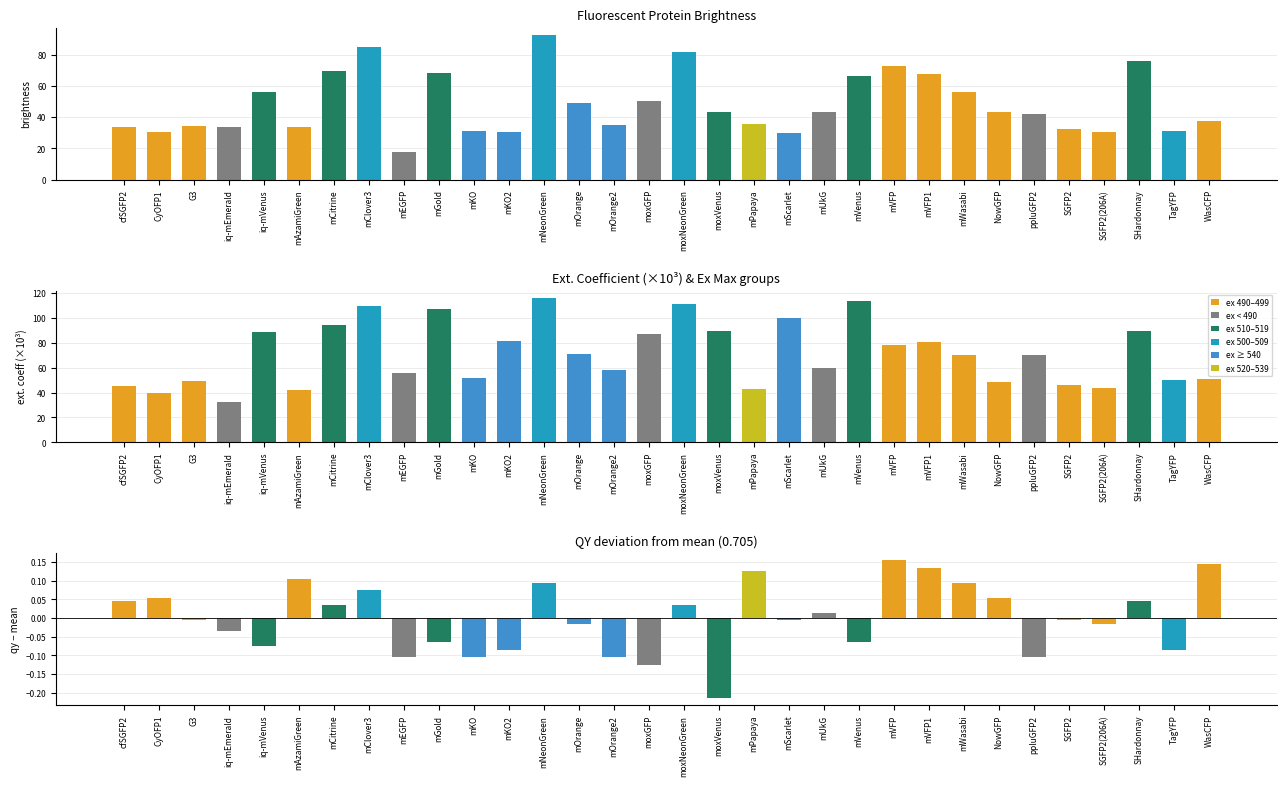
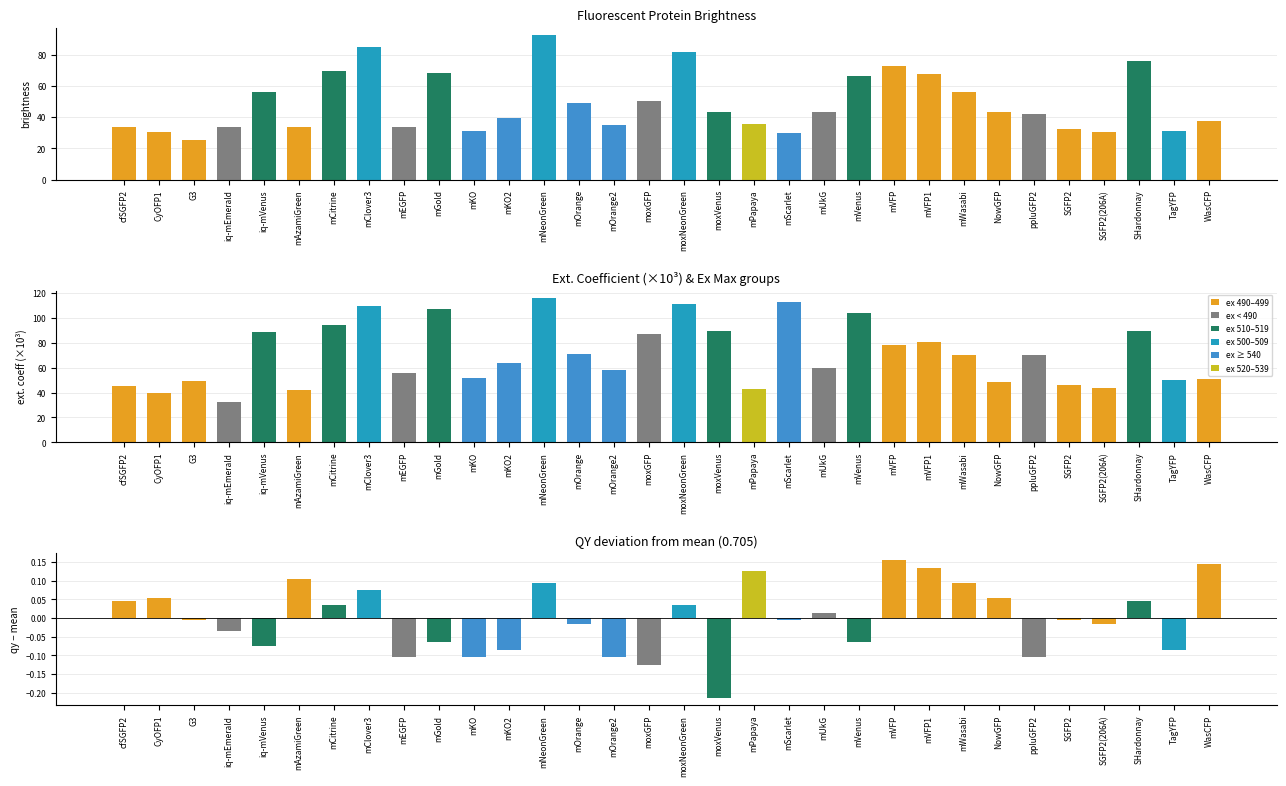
  {
    "Fluorescent Protein Brightness": {
      "cfSGFP2": 34,
      "CyOFP1": 30,
-     "G3": 34,
+     "G3": 25,
      "iq-mEmerald": 34,
      "iq-mVenus": 56,
      "mAzamiGreen": 34,
      "mCitrine": 70,
      "mClover3": 85,
-     "mEGFP": 18,
+     "mEGFP": 34,
      "mGold": 68,
      "mKO": 31,
-     "mKO2": 31,
+     "mKO2": 40,
      "mNeonGreen": 93,
      "mOrange": 49,
      "mOrange2": 35,
      "moxGFP": 50,
      "moxNeonGreen": 82,
      "moxVenus": 44,
      "mPapaya": 36,
      "mScarlet": 30,
      "mUkG": 43,
      "mVenus": 67,
      "mVFP": 73,
      "mVFP1": 68,
      "mWasabi": 56,
      "NowGFP": 43,
      "ppluGFP2": 42,
      "SGFP2": 32,
      "SGFP2(206A)": 30,
      "SHardonnay": 76,
      "TagYFP": 31,
      "WasCFP": 38
    },
    "Ext. Coefficient (×10³) & Ex Max groups": {
      "cfSGFP2": 45,
      "CyOFP1": 40,
      "G3": 49,
      "iq-mEmerald": 33,
      "iq-mVenus": 89,
      "mAzamiGreen": 42,
      "mCitrine": 94,
      "mClover3": 109,
      "mEGFP": 56,
      "mGold": 107,
      "mKO": 52,
-     "mKO2": 81,
+     "mKO2": 64,
      "mNeonGreen": 116,
      "mOrange": 71,
      "mOrange2": 58,
      "moxGFP": 87,
      "moxNeonGreen": 111,
      "moxVenus": 89,
      "mPapaya": 43,
-     "mScarlet": 100,
+     "mScarlet": 112,
      "mUkG": 60,
-     "mVenus": 114,
+     "mVenus": 104,
      "mVFP": 78,
      "mVFP1": 80,
      "mWasabi": 70,
      "NowGFP": 48,
      "ppluGFP2": 70,
      "SGFP2": 46,
      "SGFP2(206A)": 44,
      "SHardonnay": 89,
      "TagYFP": 50,
      "WasCFP": 51
    },
    "QY deviation from mean (0.705)": {
      "cfSGFP2": 0.05,
      "CyOFP1": 0.06,
      "iq-mEmerald": -0.03,
      "iq-mVenus": -0.07,
      "mAzamiGreen": 0.11,
      "mCitrine": 0.04,
      "mClover3": 0.08,
      "mEGFP": -0.10,
      "mGold": -0.06,
      "mKO": -0.10,
      "mKO2": -0.08,
      "mNeonGreen": 0.10,
      "mOrange": -0.02,
      "mOrange2": -0.10,
      "moxGFP": -0.13,
      "moxNeonGreen": 0.04,
      "moxVenus": -0.21,
      "mPapaya": 0.13,
      "mUkG": 0.02,
      "mVenus": -0.06,
      "mVFP": 0.16,
      "mVFP1": 0.14,
      "mWasabi": 0.10,
      "NowGFP": 0.06,
      "ppluGFP2": -0.10,
      "SGFP2(206A)": -0.02,
      "SHardonnay": 0.05,
      "TagYFP": -0.08,
      "WasCFP": 0.15
    }
  }
